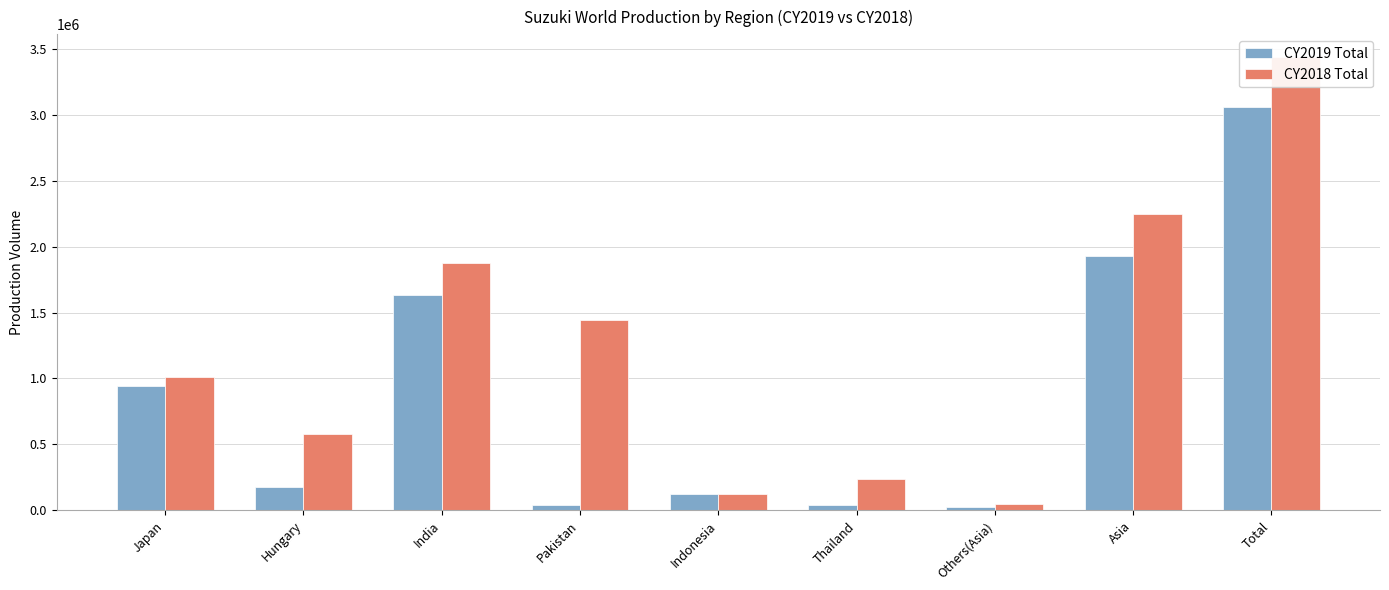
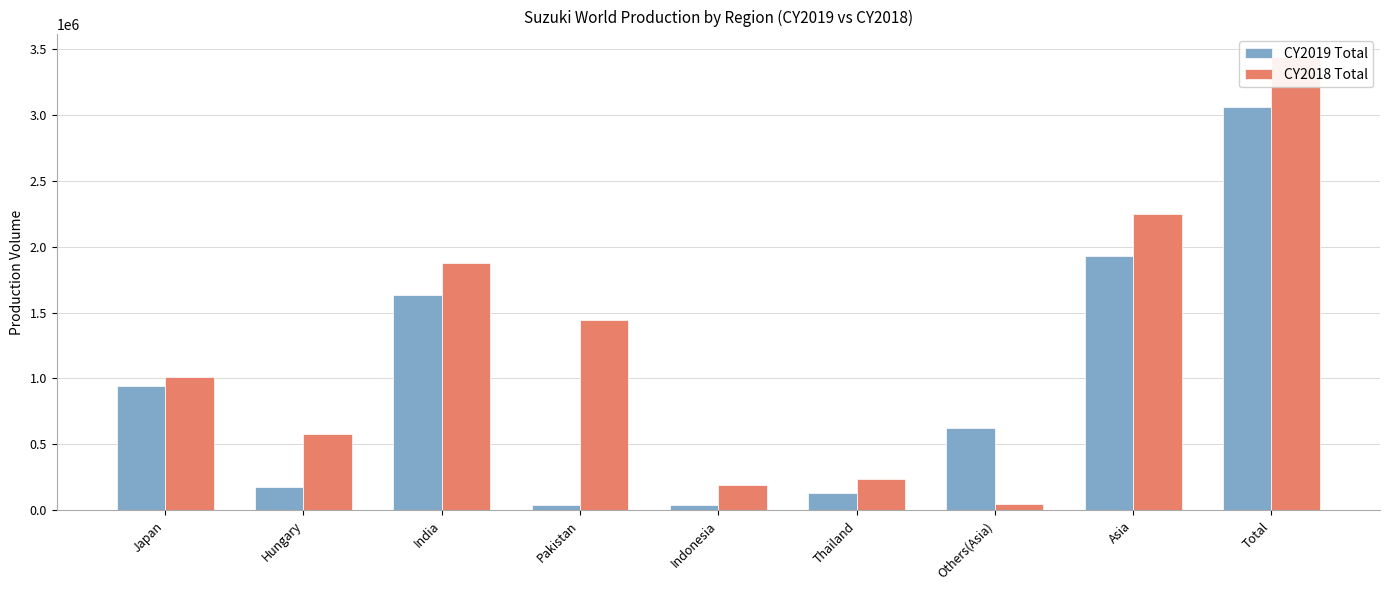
  {
    "CY2019 Total": {
      "Japan": 950000,
      "Hungary": 180000,
      "India": 1640000,
      "Pakistan": 40000,
-     "Indonesia": 120000,
-     "Thailand": 40000,
-     "Others(Asia)": 30000,
+     "Indonesia": 40000,
+     "Thailand": 130000,
+     "Others(Asia)": 630000,
      "Asia": 1930000,
      "Total": 3060000
    },
    "CY2018 Total": {
      "Japan": 1010000,
      "Hungary": 580000,
      "India": 1870000,
      "Pakistan": 1440000,
-     "Indonesia": 120000,
+     "Indonesia": 190000,
      "Thailand": 240000,
      "Others(Asia)": 50000,
      "Asia": 2250000
    }
  }
